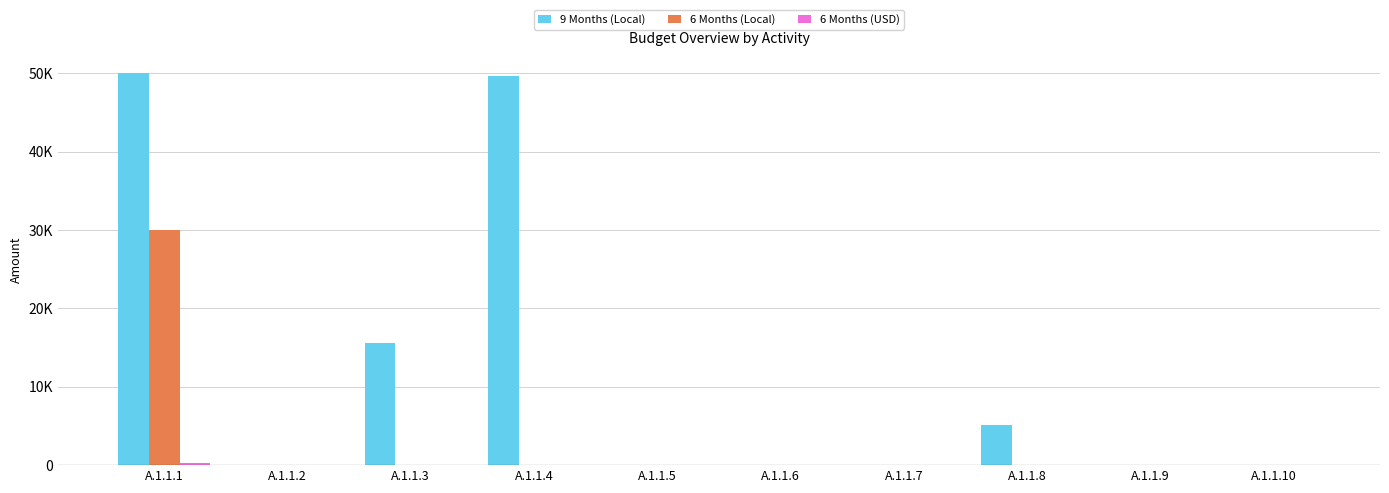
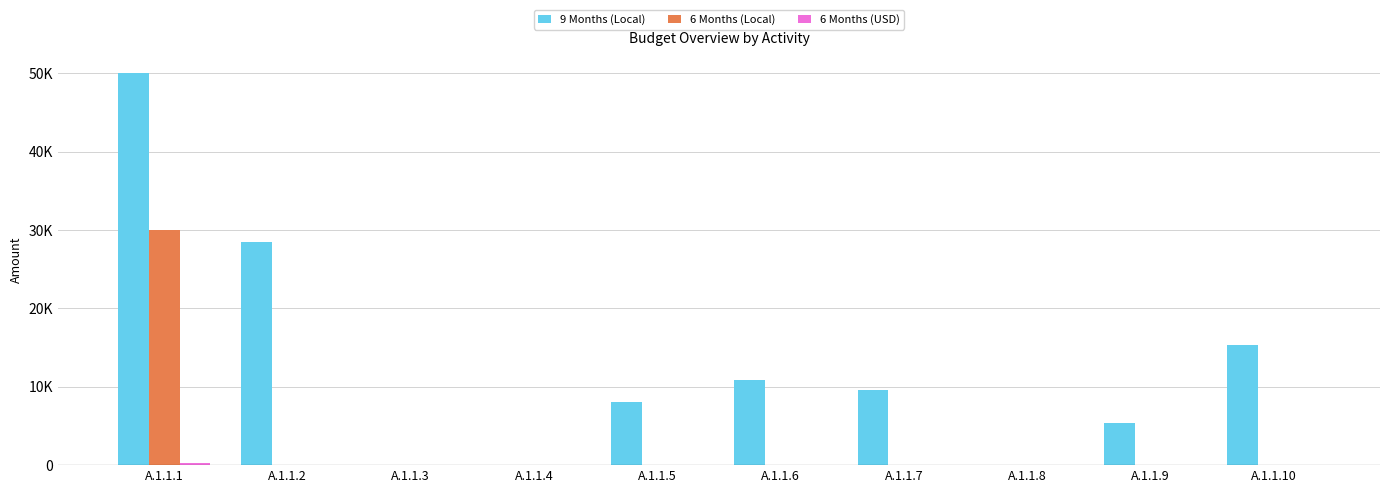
  {
    "9 Months (Local)": {
      "A.1.1.1": 50000,
-     "A.1.1.2": 0,
-     "A.1.1.3": 16000,
-     "A.1.1.4": 50000,
-     "A.1.1.5": 0,
-     "A.1.1.6": 0,
-     "A.1.1.7": 0,
-     "A.1.1.8": 5000,
-     "A.1.1.9": 0,
-     "A.1.1.10": 0
+     "A.1.1.2": 28000,
+     "A.1.1.3": 0,
+     "A.1.1.4": 0,
+     "A.1.1.5": 8000,
+     "A.1.1.6": 11000,
+     "A.1.1.7": 10000,
+     "A.1.1.8": 0,
+     "A.1.1.9": 5000,
+     "A.1.1.10": 15000
    },
    "6 Months (Local)": {
      "A.1.1.1": 30000,
      "A.1.1.2": 0,
      "A.1.1.3": 0,
      "A.1.1.4": 0,
      "A.1.1.5": 0,
      "A.1.1.6": 0,
      "A.1.1.7": 0,
      "A.1.1.8": 0,
      "A.1.1.9": 0,
      "A.1.1.10": 0
    },
    "6 Months (USD)": {
      "A.1.1.2": 0,
      "A.1.1.3": 0,
      "A.1.1.4": 0,
      "A.1.1.5": 0,
      "A.1.1.6": 0,
      "A.1.1.7": 0,
      "A.1.1.8": 0,
      "A.1.1.9": 0,
      "A.1.1.10": 0
    }
  }
